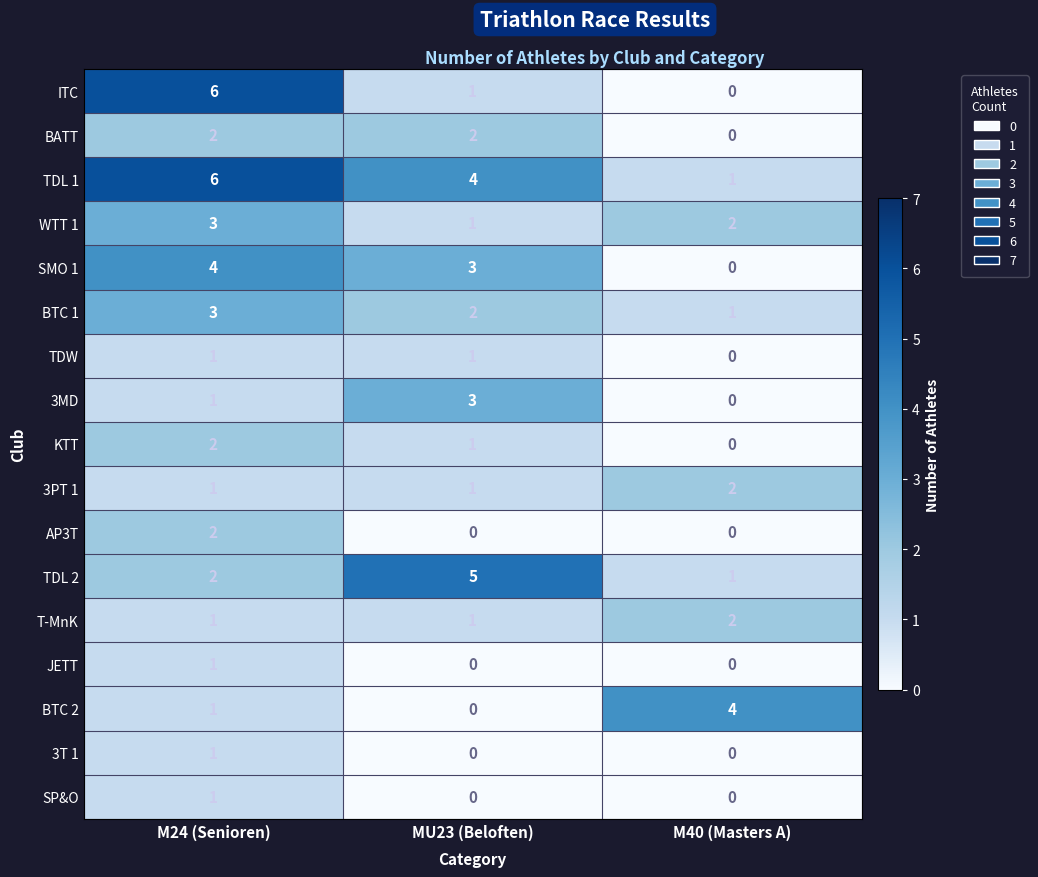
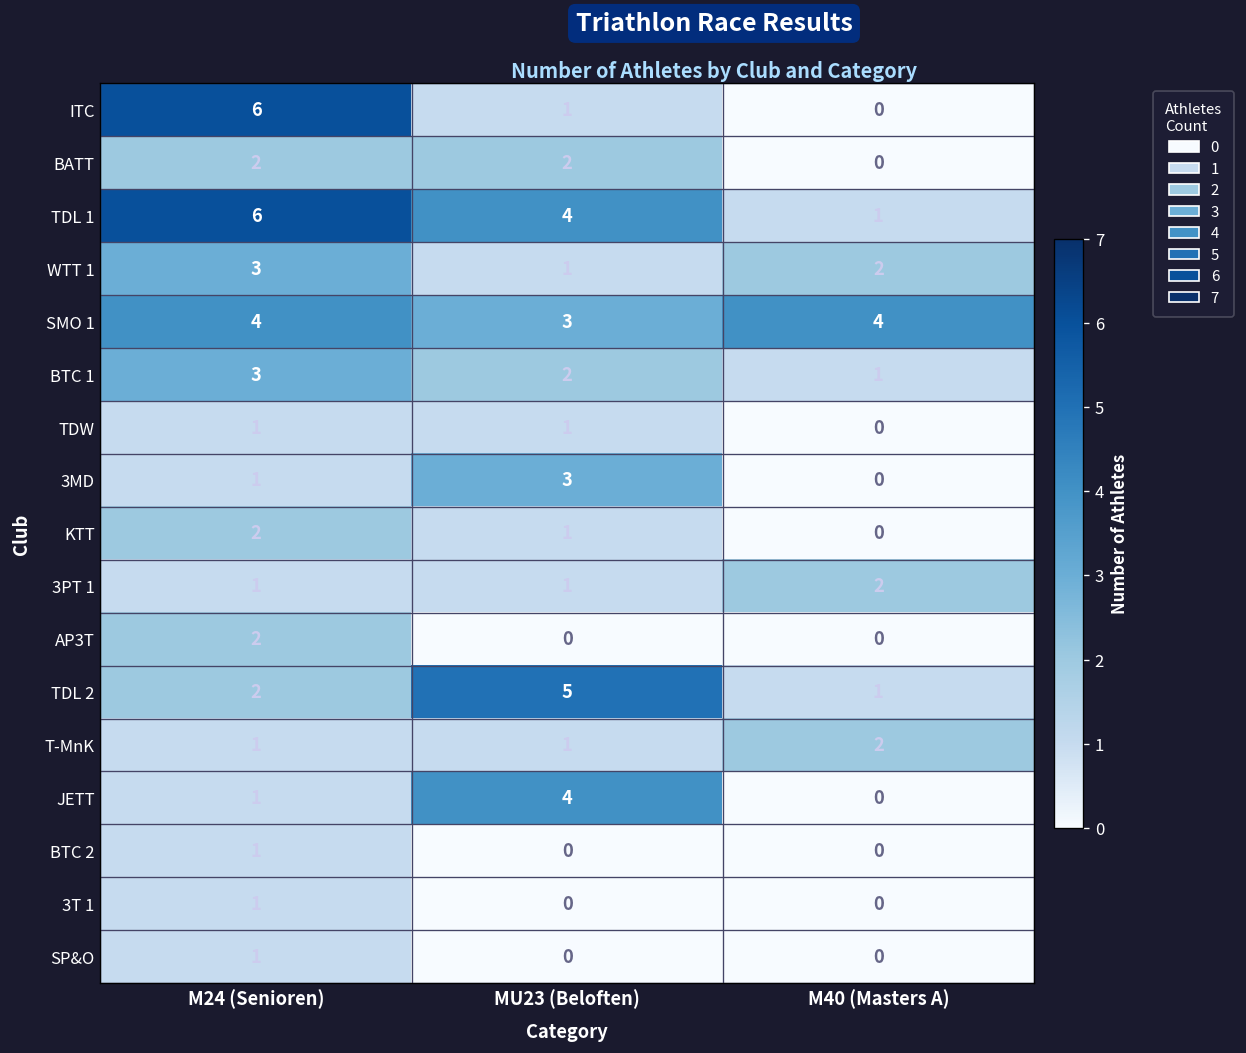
  {
    "ITC": {
      "M24 (Senioren)": 6,
      "M40 (Masters A)": 0
    },
    "BATT": {
      "M40 (Masters A)": 0
    },
    "TDL 1": {
      "M24 (Senioren)": 6,
      "MU23 (Beloften)": 4
    },
    "WTT 1": {
      "M24 (Senioren)": 3
    },
    "SMO 1": {
      "M24 (Senioren)": 4,
      "MU23 (Beloften)": 3,
-     "M40 (Masters A)": 0
+     "M40 (Masters A)": 4
    },
    "BTC 1": {
      "M24 (Senioren)": 3
    },
    "TDW": {
      "M40 (Masters A)": 0
    },
    "3MD": {
      "MU23 (Beloften)": 3,
      "M40 (Masters A)": 0
    },
    "KTT": {
      "M40 (Masters A)": 0
    },
    "AP3T": {
      "MU23 (Beloften)": 0,
      "M40 (Masters A)": 0
    },
    "TDL 2": {
      "MU23 (Beloften)": 5
    },
    "JETT": {
-     "MU23 (Beloften)": 0,
+     "MU23 (Beloften)": 4,
      "M40 (Masters A)": 0
    },
    "BTC 2": {
      "MU23 (Beloften)": 0,
-     "M40 (Masters A)": 4
+     "M40 (Masters A)": 0
    },
    "3T 1": {
      "MU23 (Beloften)": 0,
      "M40 (Masters A)": 0
    },
    "SP&O": {
      "MU23 (Beloften)": 0,
      "M40 (Masters A)": 0
    }
  }
